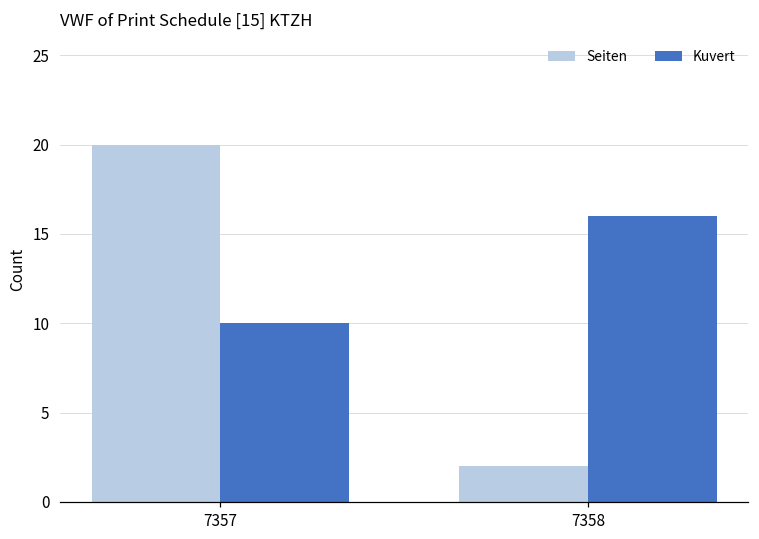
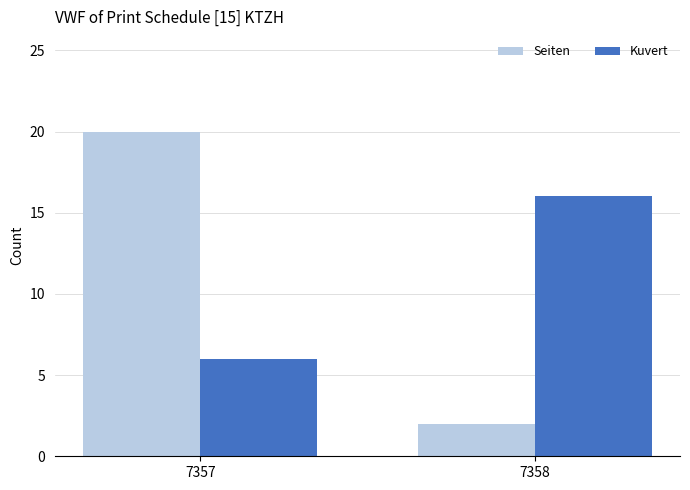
  {
    "Seiten": {
      "7357": 20,
      "7358": 2
    },
    "Kuvert": {
-     "7357": 10,
+     "7357": 6,
      "7358": 16
    }
  }
